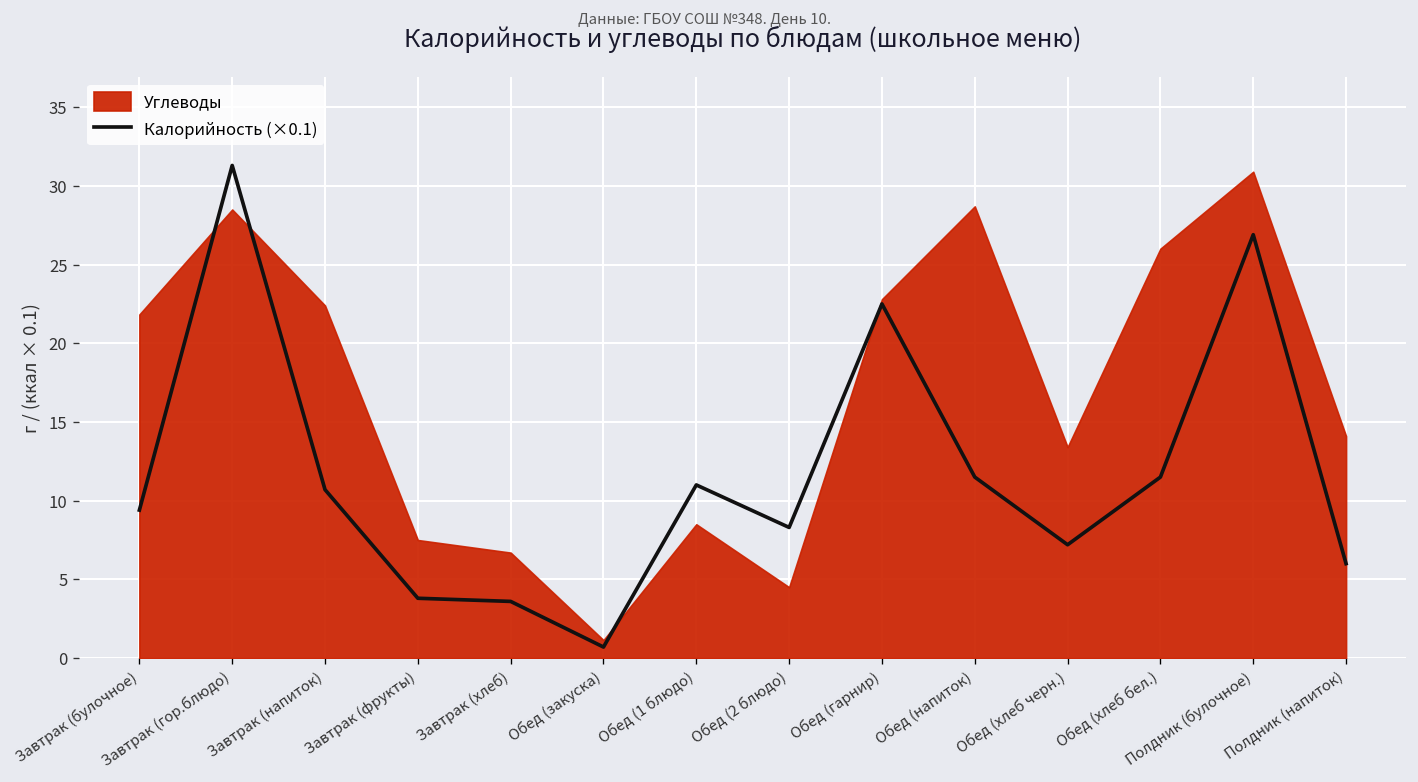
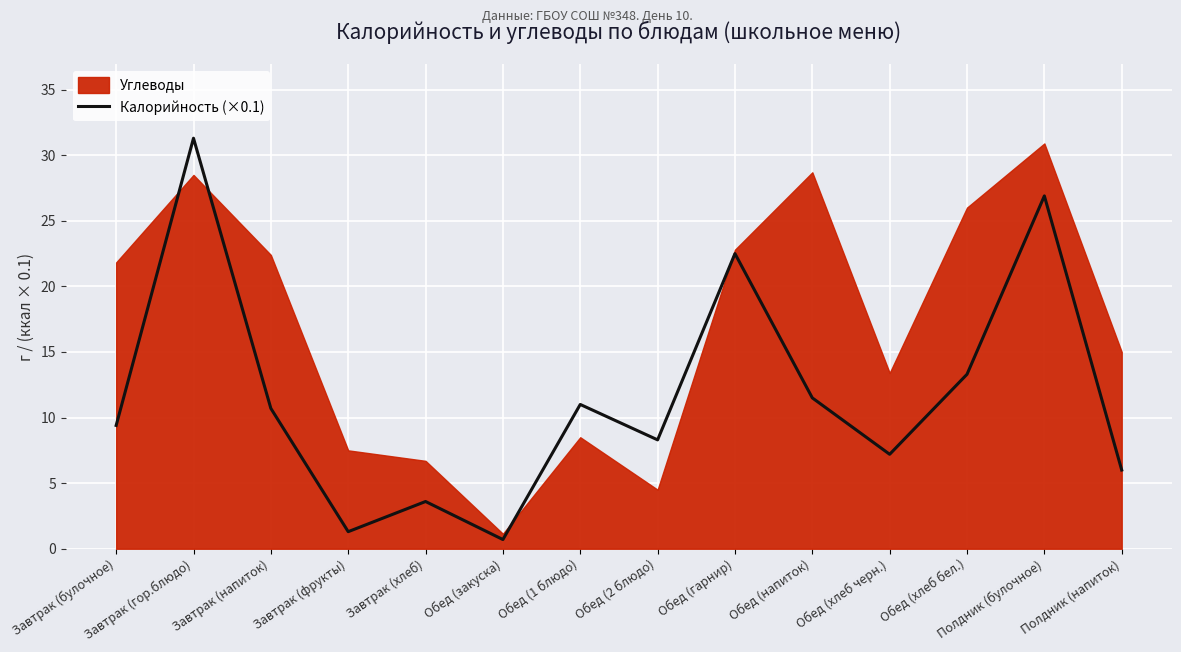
  {
    "Калорийность (×0.1)": {
      "Завтрак (булочное)": 9.4,
      "Завтрак (гор.блюдо)": 31.3,
      "Завтрак (напиток)": 10.7,
-     "Завтрак (фрукты)": 3.8,
+     "Завтрак (фрукты)": 1.3,
      "Завтрак (хлеб)": 3.6,
      "Обед (закуска)": 0.7,
      "Обед (1 блюдо)": 11.0,
      "Обед (2 блюдо)": 8.3,
      "Обед (гарнир)": 22.5,
      "Обед (напиток)": 11.5,
      "Обед (хлеб черн.)": 7.2,
-     "Обед (хлеб бел.)": 11.5,
+     "Обед (хлеб бел.)": 13.3,
      "Полдник (булочное)": 26.9,
      "Полдник (напиток)": 6.0
    },
    "Углеводы": {
      "Завтрак (булочное)": 21.8,
      "Завтрак (гор.блюдо)": 28.5,
      "Завтрак (напиток)": 22.4,
      "Завтрак (фрукты)": 7.5,
      "Завтрак (хлеб)": 6.7,
      "Обед (закуска)": 1.1,
      "Обед (1 блюдо)": 8.5,
      "Обед (2 блюдо)": 4.5,
      "Обед (гарнир)": 22.8,
      "Обед (напиток)": 28.7,
      "Обед (хлеб черн.)": 13.4,
      "Обед (хлеб бел.)": 26.0,
      "Полдник (булочное)": 30.9,
-     "Полдник (напиток)": 14.1
+     "Полдник (напиток)": 15.0
    }
  }
